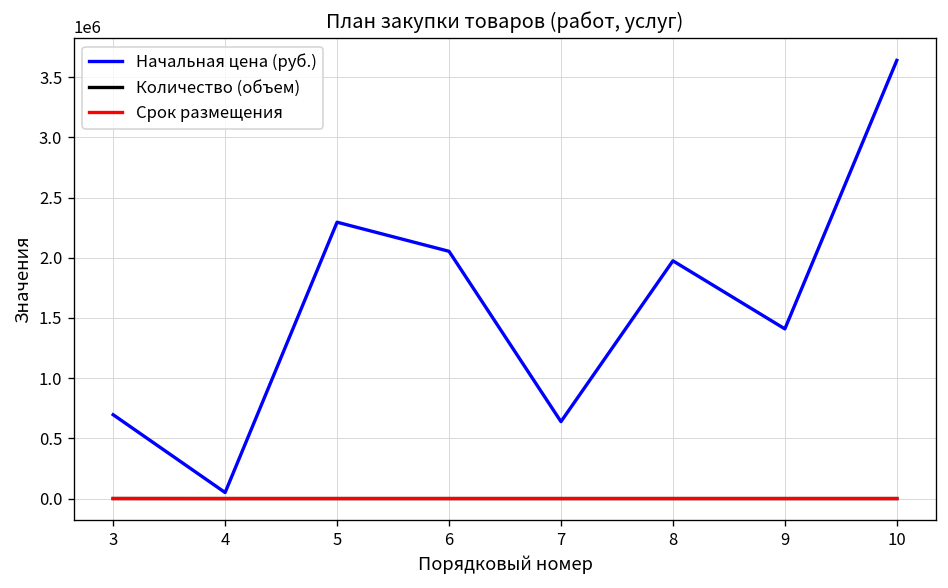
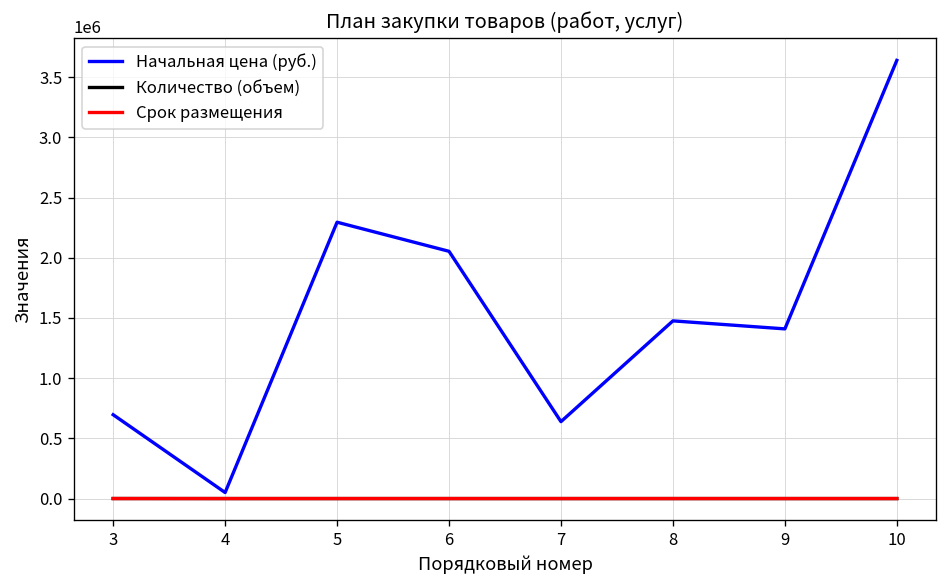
  {
    "Начальная цена (руб.)": {
      "3": 700000,
      "4": 50000,
      "5": 2300000,
      "6": 2050000,
      "7": 640000,
-     "8": 1980000,
+     "8": 1480000,
      "9": 1410000,
      "10": 3640000
    }
  }
